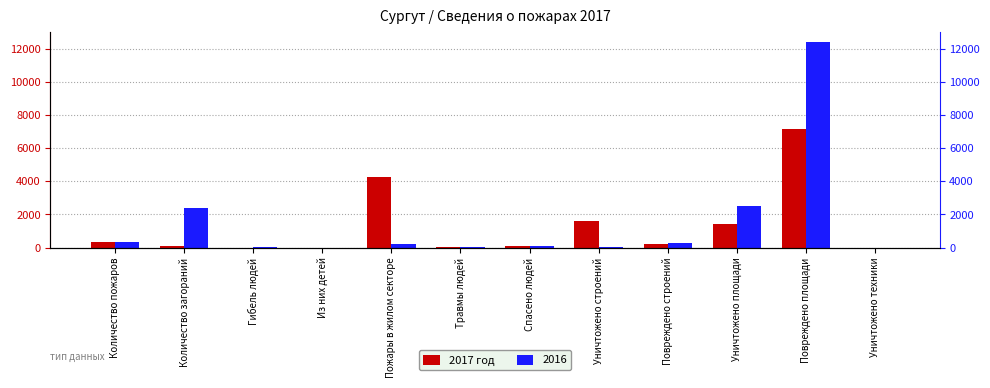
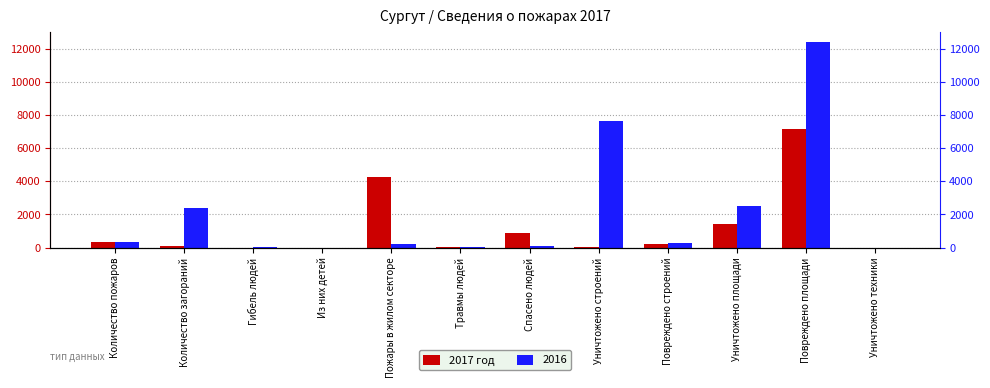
  {
    "2017 год": {
      "Количество пожаров": 300,
      "Из них детей": 0,
      "Пожары в жилом секторе": 4200,
-     "Спасено людей": 100,
-     "Уничтожено строений": 1600,
+     "Спасено людей": 900,
+     "Уничтожено строений": 0,
      "Повреждено строений": 200,
      "Уничтожено площади": 1400,
      "Повреждено площади": 7200
    },
    "2016": {
      "Количество пожаров": 400,
      "Количество загораний": 2400,
      "Пожары в жилом секторе": 200,
-     "Уничтожено строений": 0,
+     "Уничтожено строений": 7600,
      "Повреждено строений": 300,
      "Уничтожено площади": 2500,
      "Повреждено площади": 12400
    }
  }
